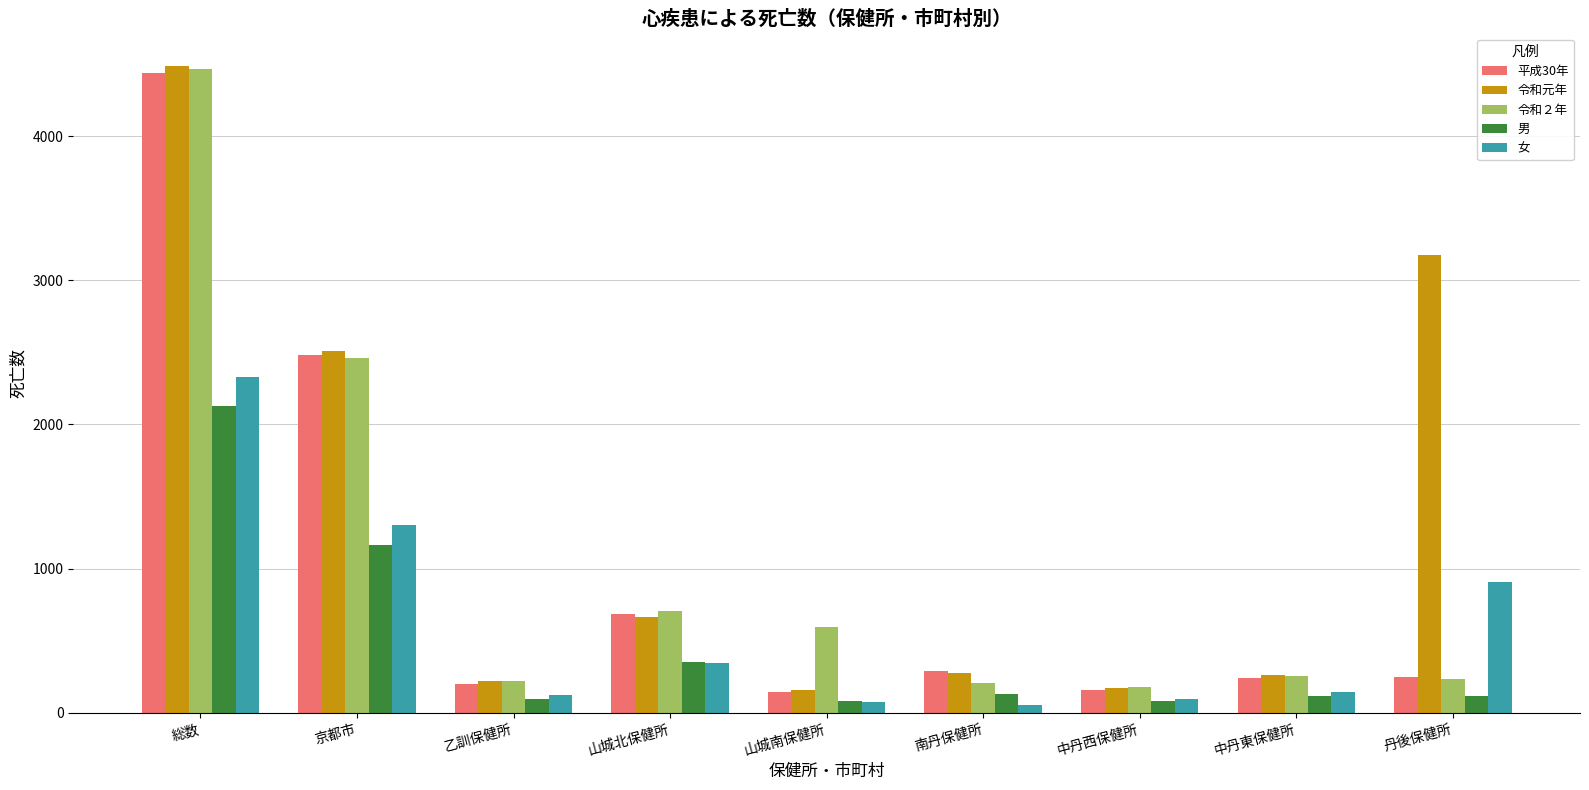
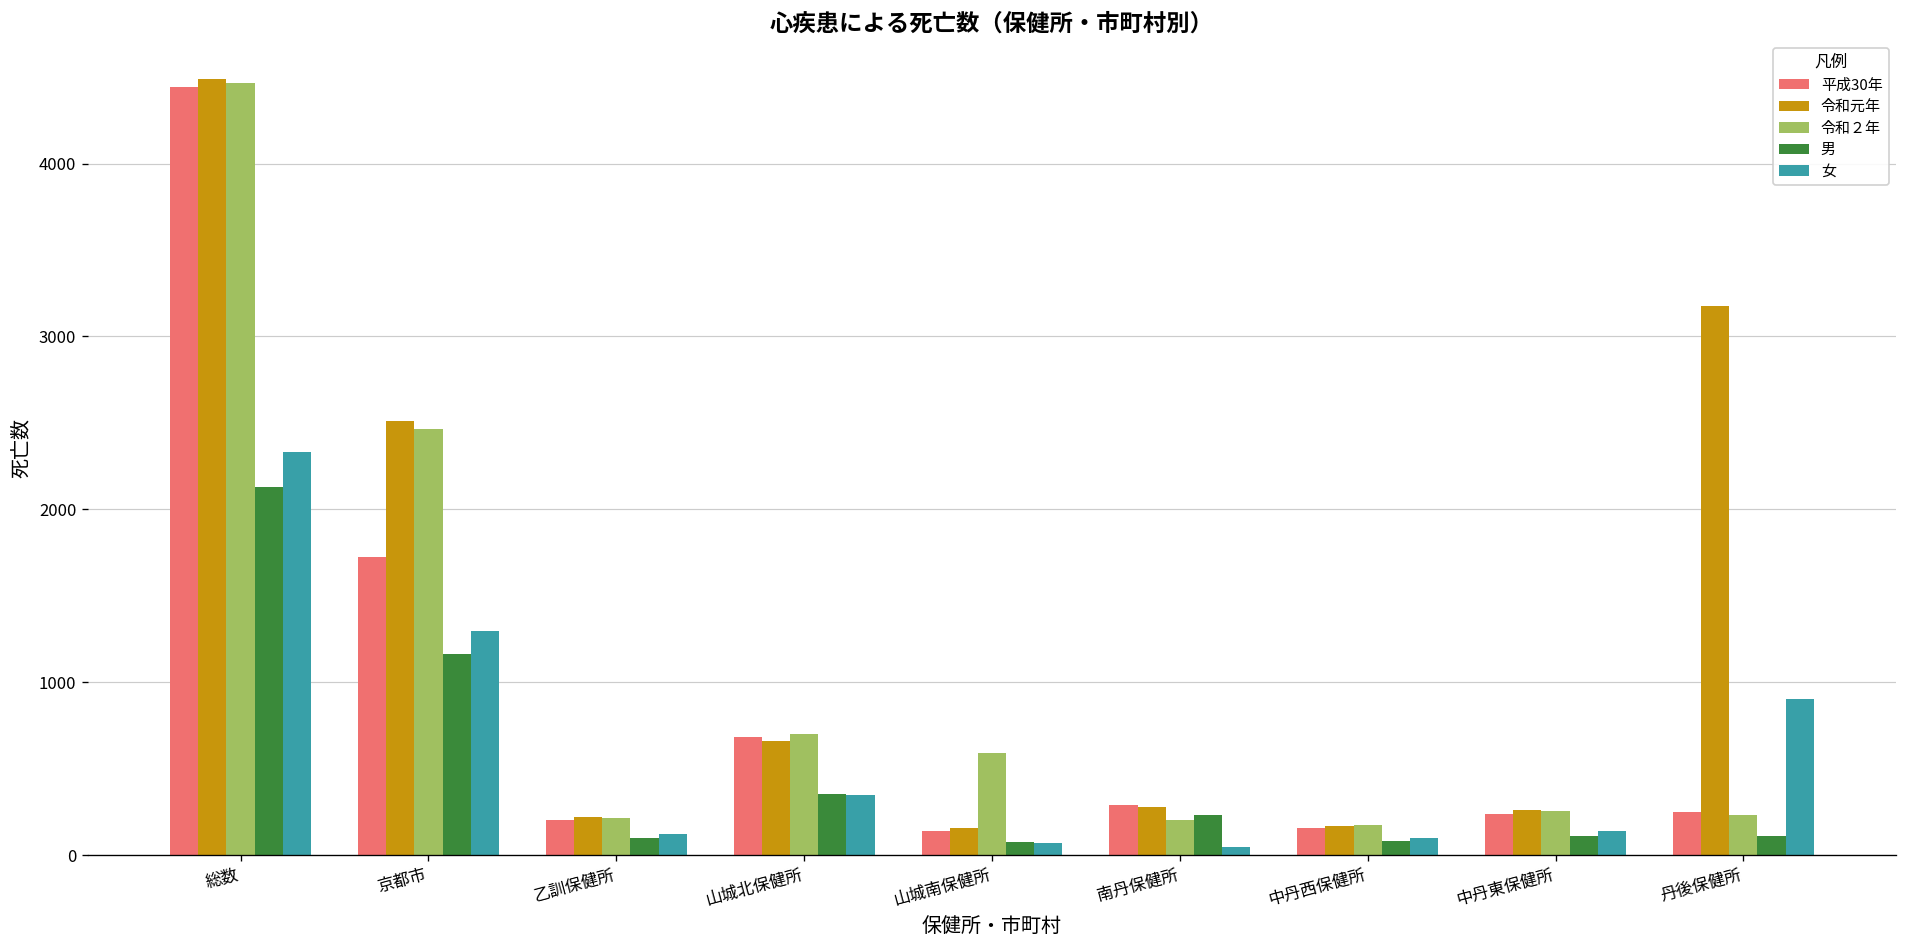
  {
    "平成30年": {
      "総数": 4440,
-     "京都市": 2480,
+     "京都市": 1720,
      "乙訓保健所": 200,
      "山城北保健所": 690,
      "山城南保健所": 140,
      "南丹保健所": 290,
      "中丹西保健所": 160,
      "中丹東保健所": 240,
      "丹後保健所": 250
    },
    "令和元年": {
      "総数": 4490,
      "京都市": 2510,
      "乙訓保健所": 220,
      "山城北保健所": 660,
      "山城南保健所": 160,
      "南丹保健所": 280,
      "中丹西保健所": 170,
      "中丹東保健所": 260,
      "丹後保健所": 3180
    },
    "令和２年": {
      "総数": 4460,
      "京都市": 2460,
      "乙訓保健所": 220,
      "山城北保健所": 700,
      "山城南保健所": 590,
      "南丹保健所": 200,
      "中丹西保健所": 180,
      "中丹東保健所": 250,
      "丹後保健所": 230
    },
    "男": {
      "総数": 2130,
      "京都市": 1160,
      "乙訓保健所": 100,
      "山城北保健所": 360,
      "山城南保健所": 80,
-     "南丹保健所": 130,
+     "南丹保健所": 230,
      "中丹西保健所": 80,
      "中丹東保健所": 110,
      "丹後保健所": 110
    },
    "女": {
      "総数": 2330,
      "京都市": 1300,
      "乙訓保健所": 120,
      "山城北保健所": 350,
      "山城南保健所": 70,
      "南丹保健所": 50,
      "中丹西保健所": 100,
      "中丹東保健所": 140,
      "丹後保健所": 910
    }
  }
